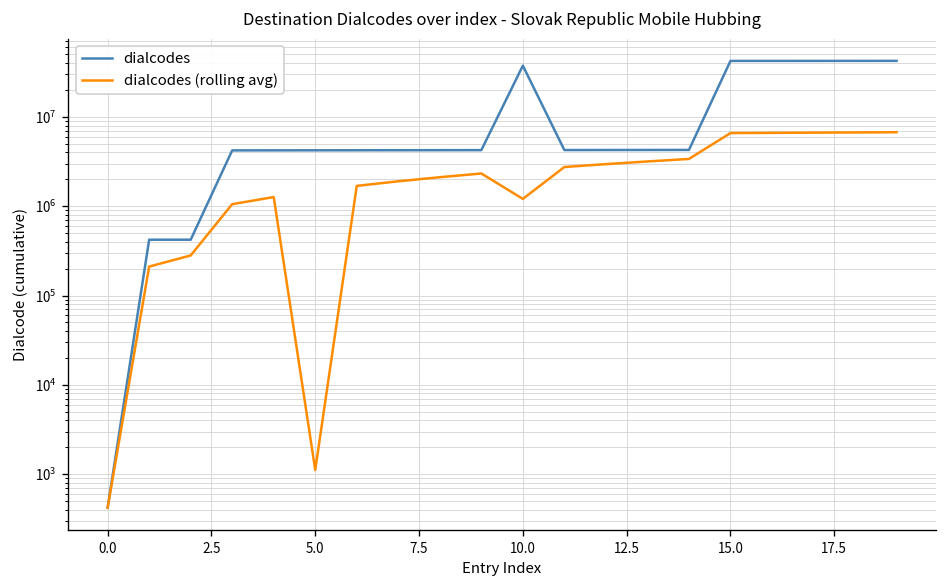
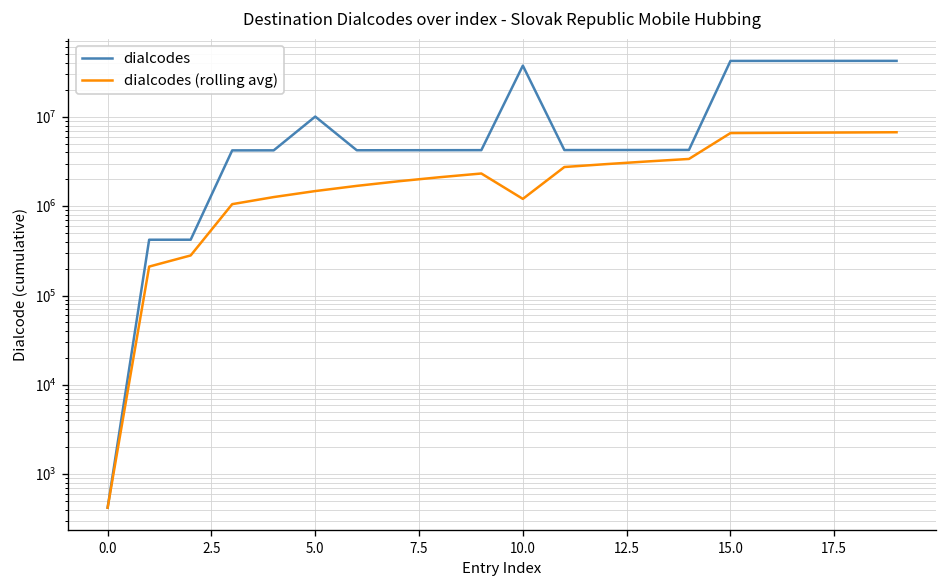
  {
    "dialcodes": {
-     "5.0": 4000000,
+     "5.0": 10000000,
      "10.0": 40000000,
      "15.0": 40000000
    },
    "dialcodes (rolling avg)": {
-     "5.0": 1100,
+     "5.0": 1500000,
      "10.0": 1200000,
      "15.0": 7000000
    }
  }
